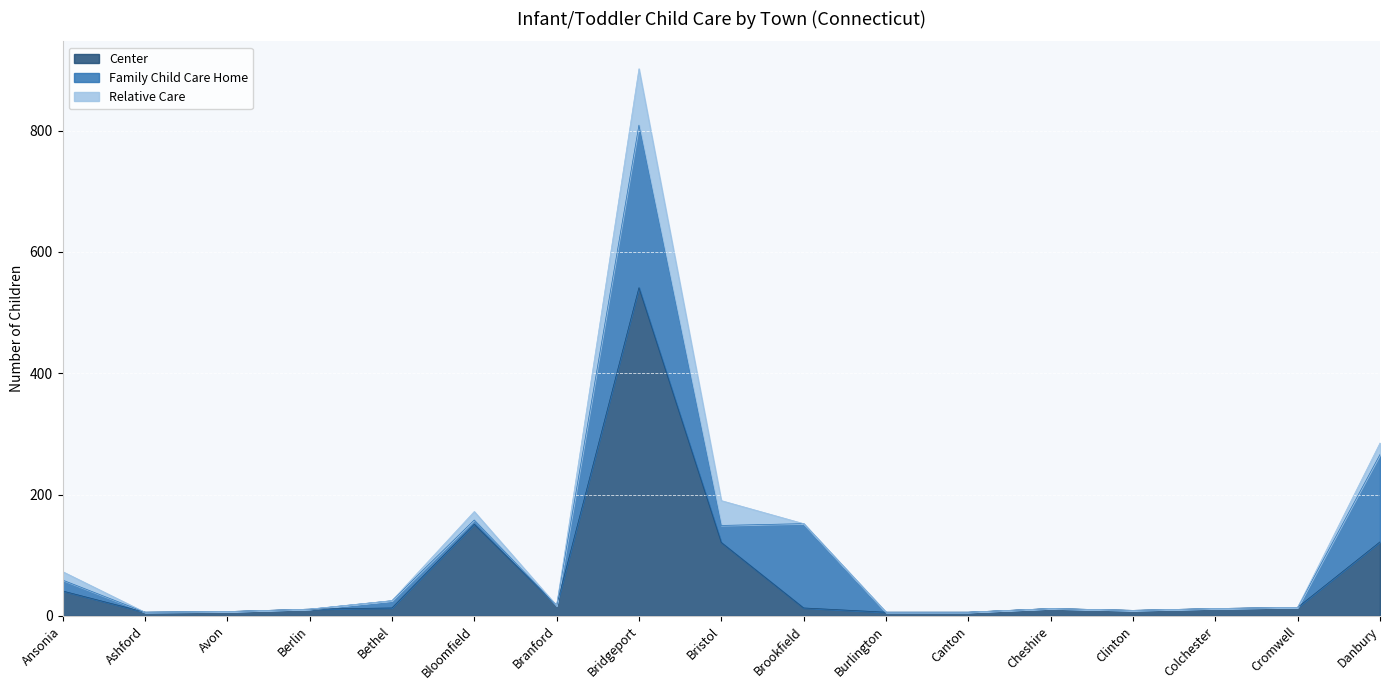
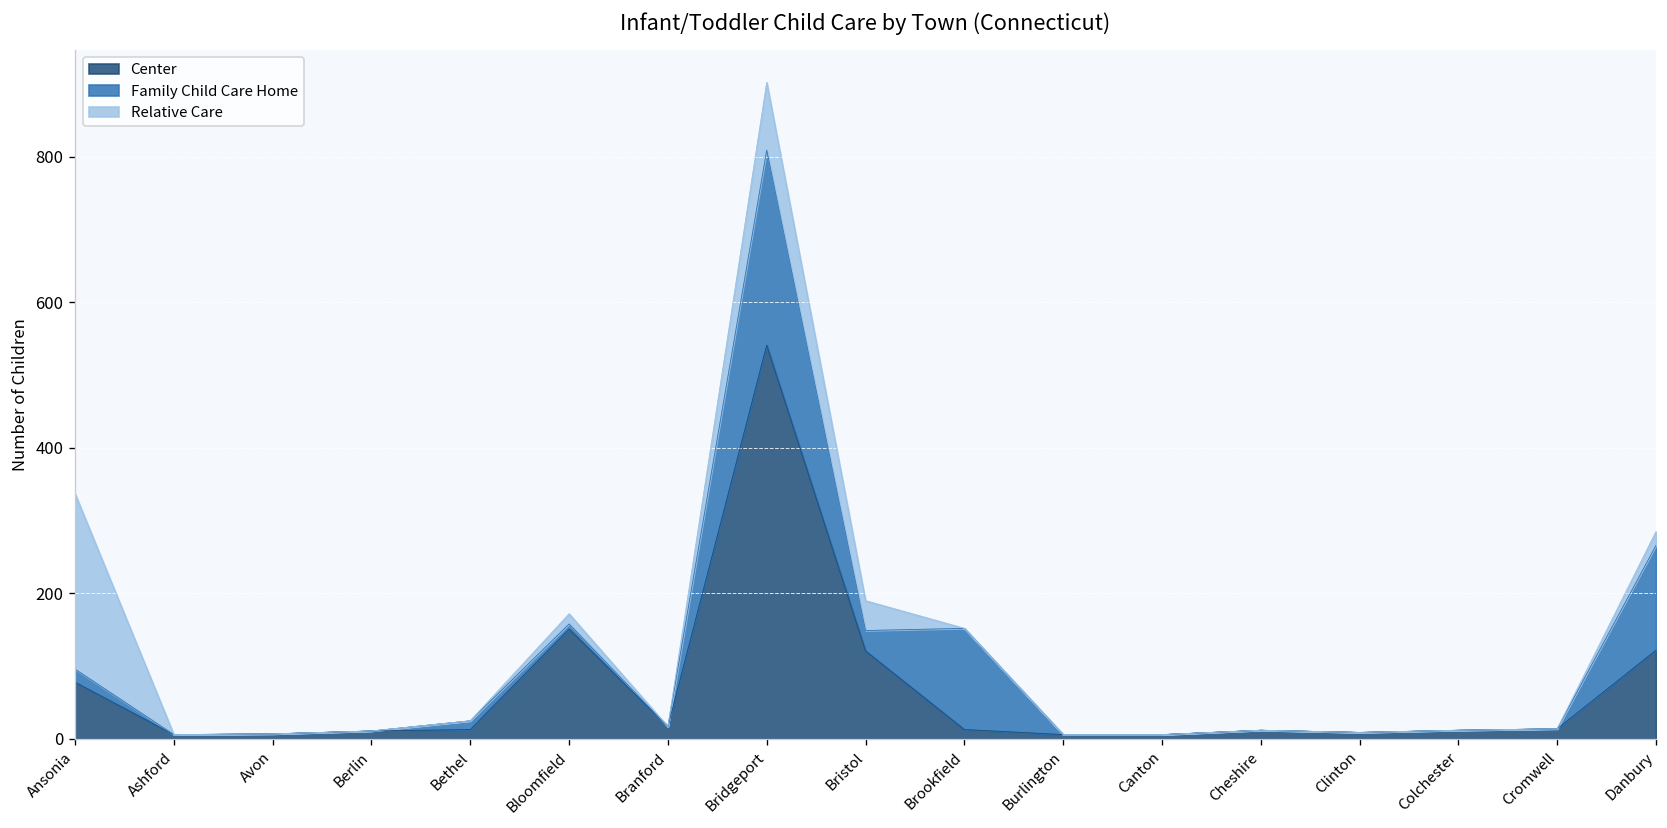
  {
    "Center": {
-     "Ansonia": 40,
+     "Ansonia": 80,
      "Bethel": 10,
      "Bloomfield": 150,
      "Bridgeport": 540,
      "Bristol": 120,
      "Brookfield": 10,
      "Danbury": 120
    },
    "Family Child Care Home": {
      "Ansonia": 20,
      "Bloomfield": 10,
      "Bridgeport": 270,
      "Bristol": 30,
      "Danbury": 140
    },
    "Relative Care": {
-     "Ansonia": 10,
+     "Ansonia": 240,
      "Bloomfield": 10,
      "Bridgeport": 90,
      "Bristol": 40,
      "Danbury": 20
    }
  }
